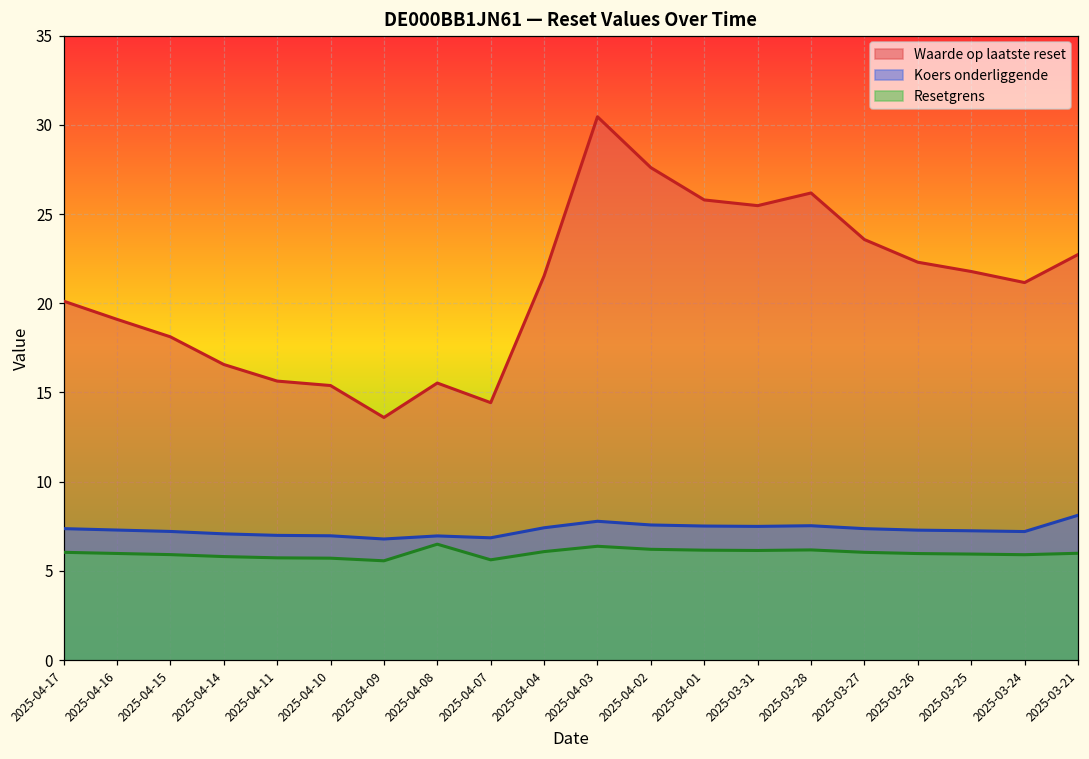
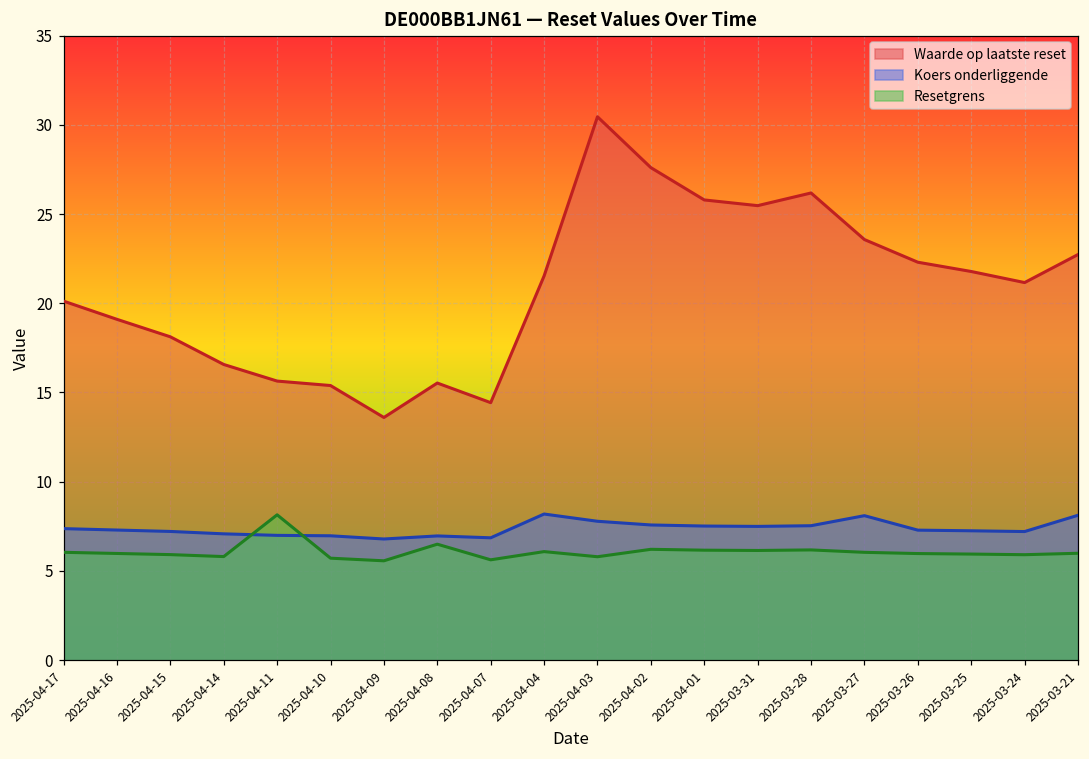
  {
    "Waarde op laatste reset": {
      "2025-04-17": 20.1,
      "2025-04-16": 19.1,
      "2025-04-15": 18.1,
      "2025-04-14": 16.6,
      "2025-04-11": 15.6,
      "2025-04-10": 15.4,
      "2025-04-09": 13.6,
      "2025-04-08": 15.5,
      "2025-04-07": 14.4,
      "2025-04-04": 21.5,
      "2025-04-03": 30.5,
      "2025-04-02": 27.6,
      "2025-04-01": 25.8,
      "2025-03-31": 25.5,
      "2025-03-28": 26.2,
      "2025-03-27": 23.6,
      "2025-03-26": 22.3,
      "2025-03-25": 21.8,
      "2025-03-24": 21.2,
      "2025-03-21": 22.7
    },
    "Koers onderliggende": {
      "2025-04-17": 7.4,
      "2025-04-16": 7.3,
      "2025-04-15": 7.2,
      "2025-04-14": 7.1,
      "2025-04-11": 7.0,
      "2025-04-10": 7.0,
      "2025-04-09": 6.8,
      "2025-04-08": 7.0,
      "2025-04-07": 6.9,
-     "2025-04-04": 7.4,
+     "2025-04-04": 8.2,
      "2025-04-03": 7.8,
      "2025-04-02": 7.6,
      "2025-04-01": 7.5,
      "2025-03-31": 7.5,
      "2025-03-28": 7.5,
-     "2025-03-27": 7.4,
+     "2025-03-27": 8.1,
      "2025-03-26": 7.3,
      "2025-03-25": 7.3,
      "2025-03-24": 7.2,
      "2025-03-21": 8.1
    },
    "Resetgrens": {
      "2025-04-17": 6.0,
      "2025-04-16": 6.0,
      "2025-04-15": 5.9,
      "2025-04-14": 5.8,
-     "2025-04-11": 5.7,
+     "2025-04-11": 8.1,
      "2025-04-10": 5.7,
      "2025-04-09": 5.6,
      "2025-04-08": 6.5,
      "2025-04-07": 5.6,
      "2025-04-04": 6.1,
-     "2025-04-03": 6.4,
+     "2025-04-03": 5.8,
      "2025-04-02": 6.2,
      "2025-04-01": 6.2,
      "2025-03-31": 6.1,
      "2025-03-28": 6.2,
      "2025-03-27": 6.0,
      "2025-03-26": 6.0,
      "2025-03-25": 5.9,
      "2025-03-24": 5.9,
      "2025-03-21": 6.0
    }
  }
